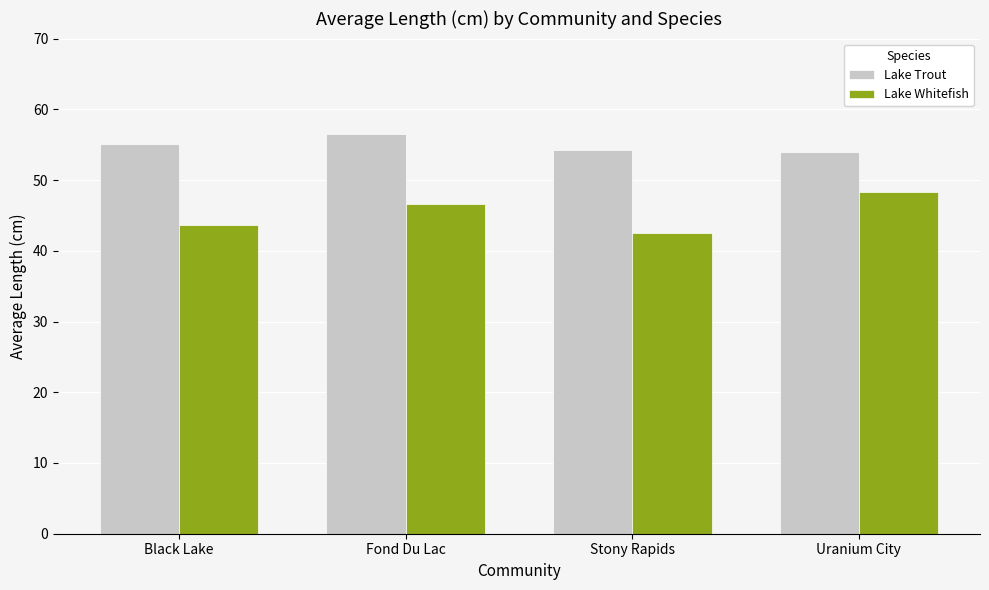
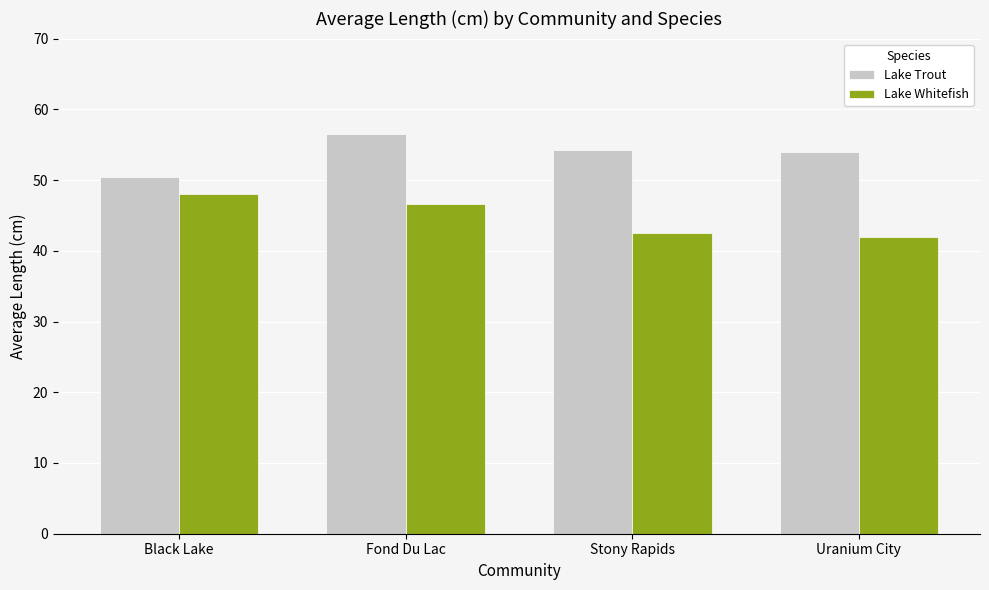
  {
    "Lake Trout": {
-     "Black Lake": 55,
+     "Black Lake": 51,
      "Fond Du Lac": 57,
      "Stony Rapids": 54,
      "Uranium City": 54
    },
    "Lake Whitefish": {
-     "Black Lake": 44,
+     "Black Lake": 48,
      "Fond Du Lac": 47,
      "Stony Rapids": 43,
-     "Uranium City": 48
+     "Uranium City": 42
    }
  }
